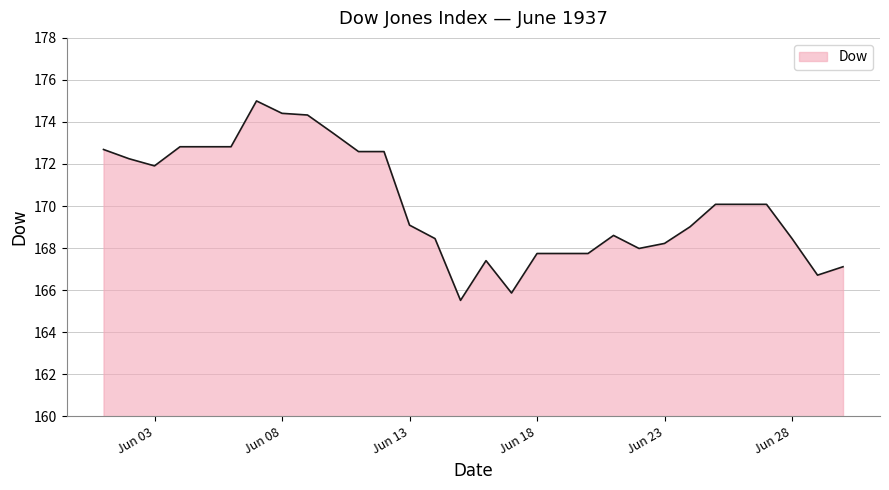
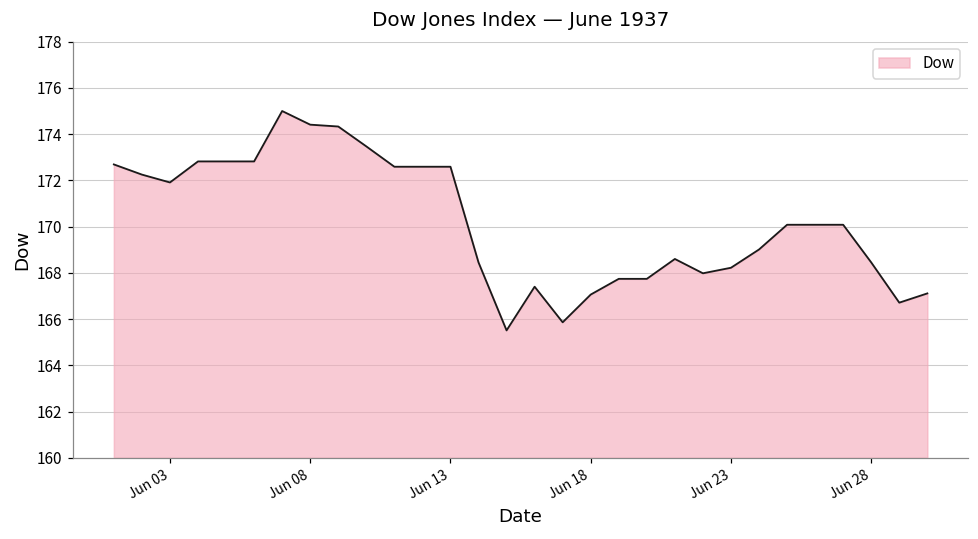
  {
    "Jun 03": 171.9,
    "Jun 08": 174.4,
-   "Jun 13": 169.1,
-   "Jun 18": 167.7,
+   "Jun 13": 172.6,
+   "Jun 18": 167.1,
    "Jun 23": 168.2,
    "Jun 28": 168.5
  }
